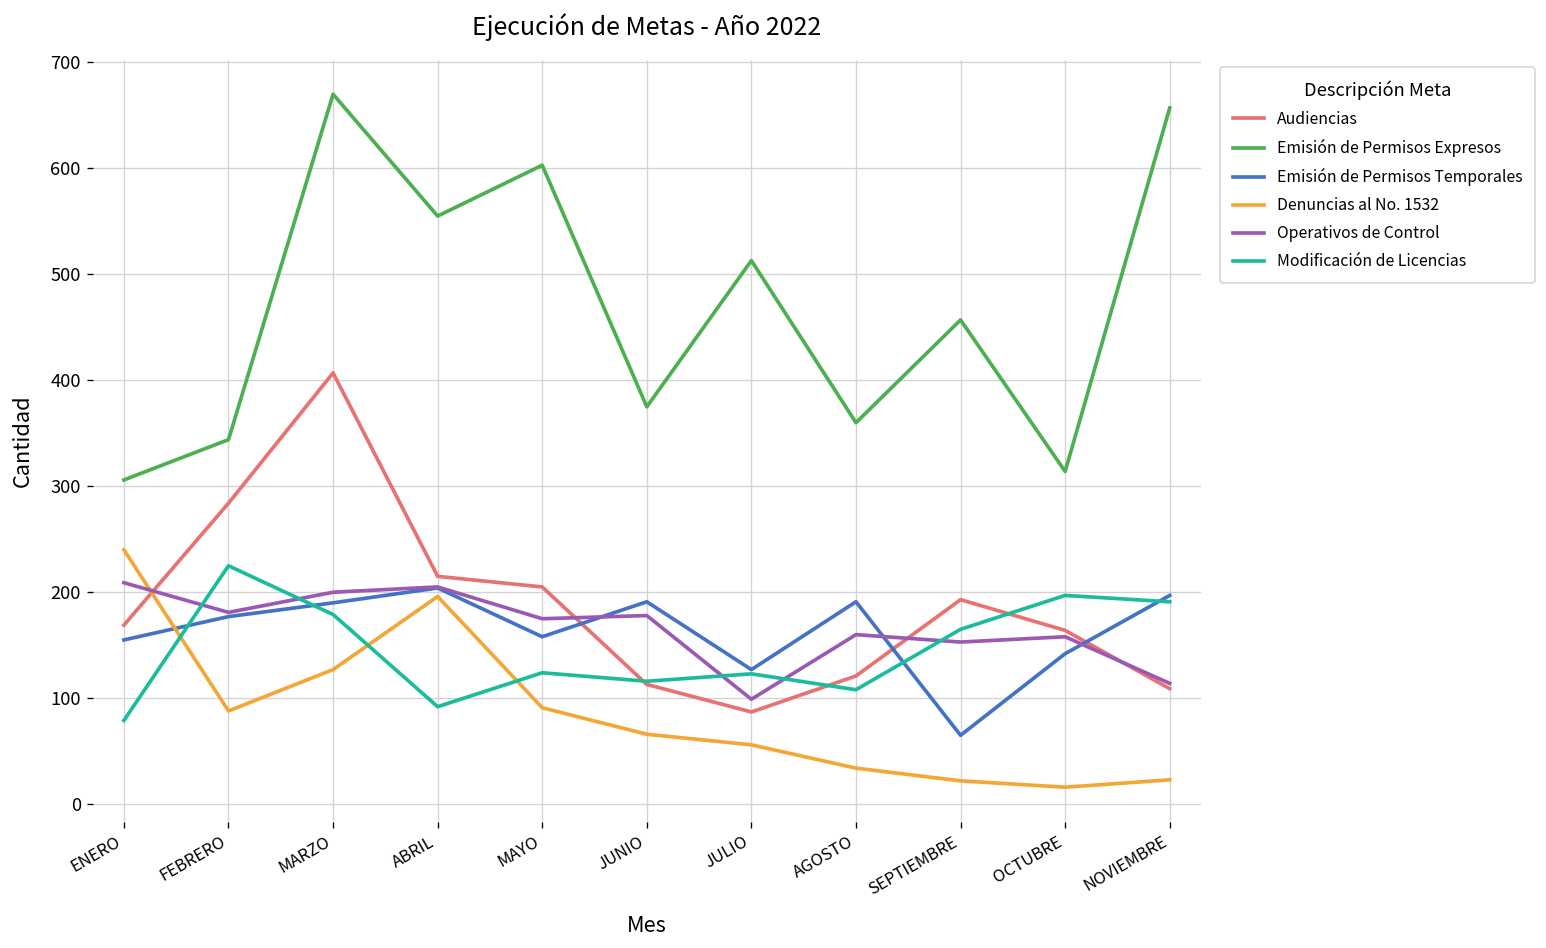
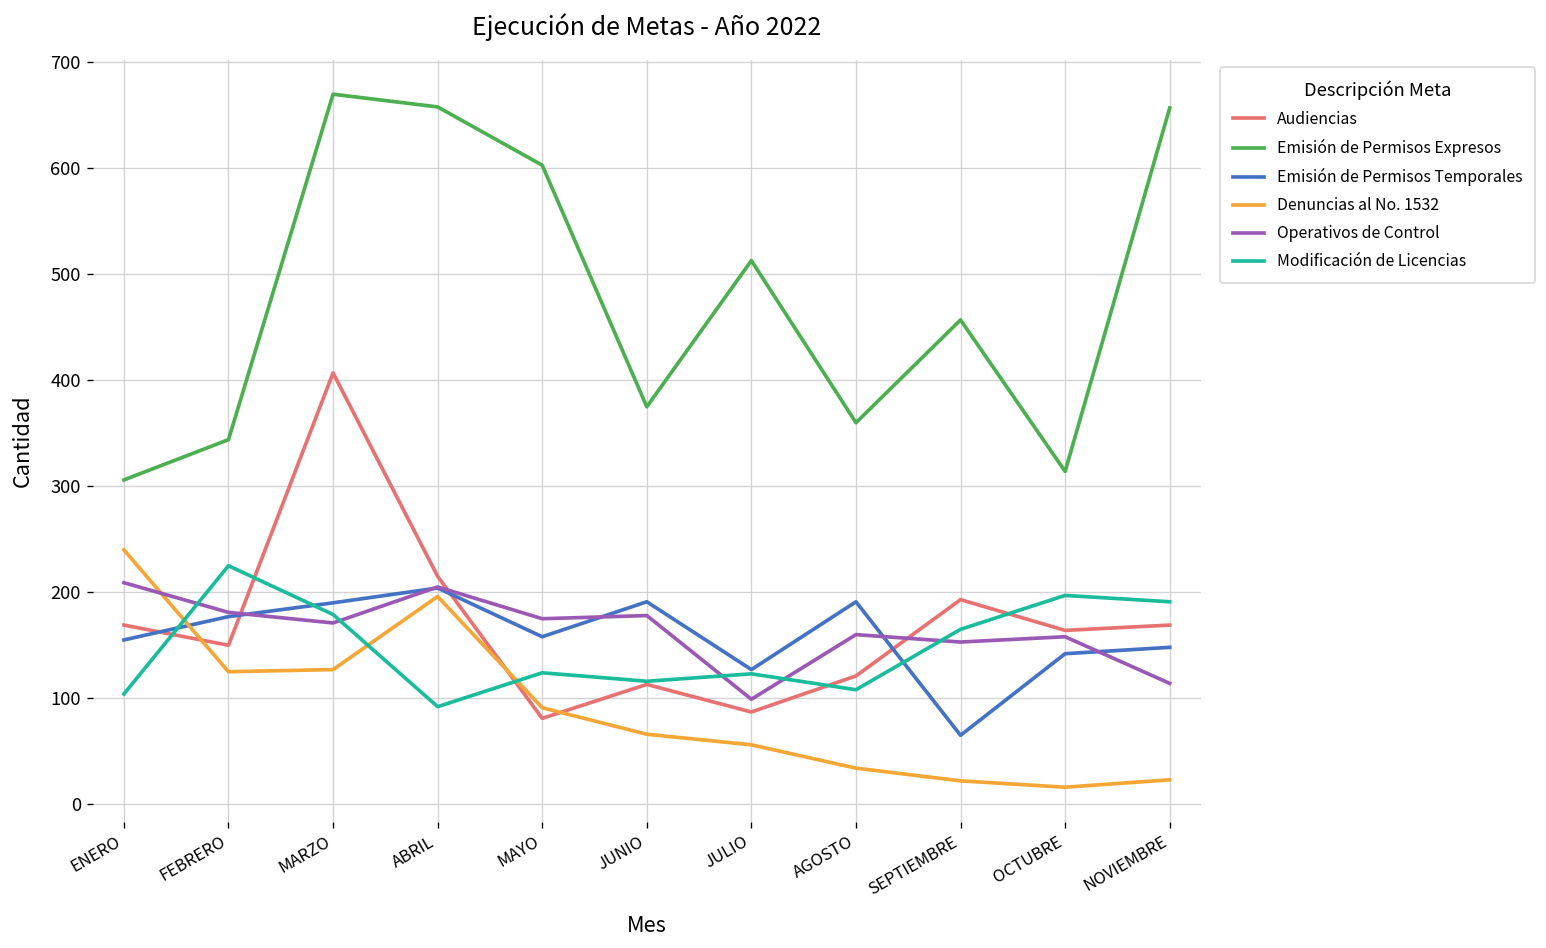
  {
    "Audiencias": {
      "ENERO": 170,
-     "FEBRERO": 280,
+     "FEBRERO": 150,
      "MARZO": 410,
      "ABRIL": 220,
-     "MAYO": 210,
+     "MAYO": 80,
      "JUNIO": 110,
      "JULIO": 90,
      "AGOSTO": 120,
      "SEPTIEMBRE": 190,
      "OCTUBRE": 160,
-     "NOVIEMBRE": 110
+     "NOVIEMBRE": 170
    },
    "Emisión de Permisos Expresos": {
      "ENERO": 310,
      "FEBRERO": 340,
      "MARZO": 670,
-     "ABRIL": 560,
+     "ABRIL": 660,
      "MAYO": 600,
      "JUNIO": 380,
      "JULIO": 510,
      "AGOSTO": 360,
      "SEPTIEMBRE": 460,
      "OCTUBRE": 310,
      "NOVIEMBRE": 660
    },
    "Emisión de Permisos Temporales": {
      "ENERO": 160,
      "FEBRERO": 180,
      "MARZO": 190,
      "MAYO": 160,
      "JUNIO": 190,
      "JULIO": 130,
      "AGOSTO": 190,
      "SEPTIEMBRE": 70,
      "OCTUBRE": 140,
-     "NOVIEMBRE": 200
+     "NOVIEMBRE": 150
    },
    "Denuncias al No. 1532": {
      "ENERO": 240,
-     "FEBRERO": 90,
+     "FEBRERO": 130,
      "MARZO": 130,
      "ABRIL": 200,
      "MAYO": 90,
      "JUNIO": 70,
      "JULIO": 60,
      "AGOSTO": 30,
      "SEPTIEMBRE": 20,
      "OCTUBRE": 20,
      "NOVIEMBRE": 20
    },
    "Operativos de Control": {
      "ENERO": 210,
      "FEBRERO": 180,
-     "MARZO": 200,
+     "MARZO": 170,
      "MAYO": 180,
      "JUNIO": 180,
      "JULIO": 100,
      "AGOSTO": 160,
      "SEPTIEMBRE": 150,
      "OCTUBRE": 160,
      "NOVIEMBRE": 110
    },
    "Modificación de Licencias": {
-     "ENERO": 80,
+     "ENERO": 100,
      "FEBRERO": 230,
      "MARZO": 180,
      "ABRIL": 90,
      "MAYO": 120,
      "JUNIO": 120,
      "JULIO": 120,
      "AGOSTO": 110,
      "SEPTIEMBRE": 170,
      "OCTUBRE": 200,
      "NOVIEMBRE": 190
    }
  }
